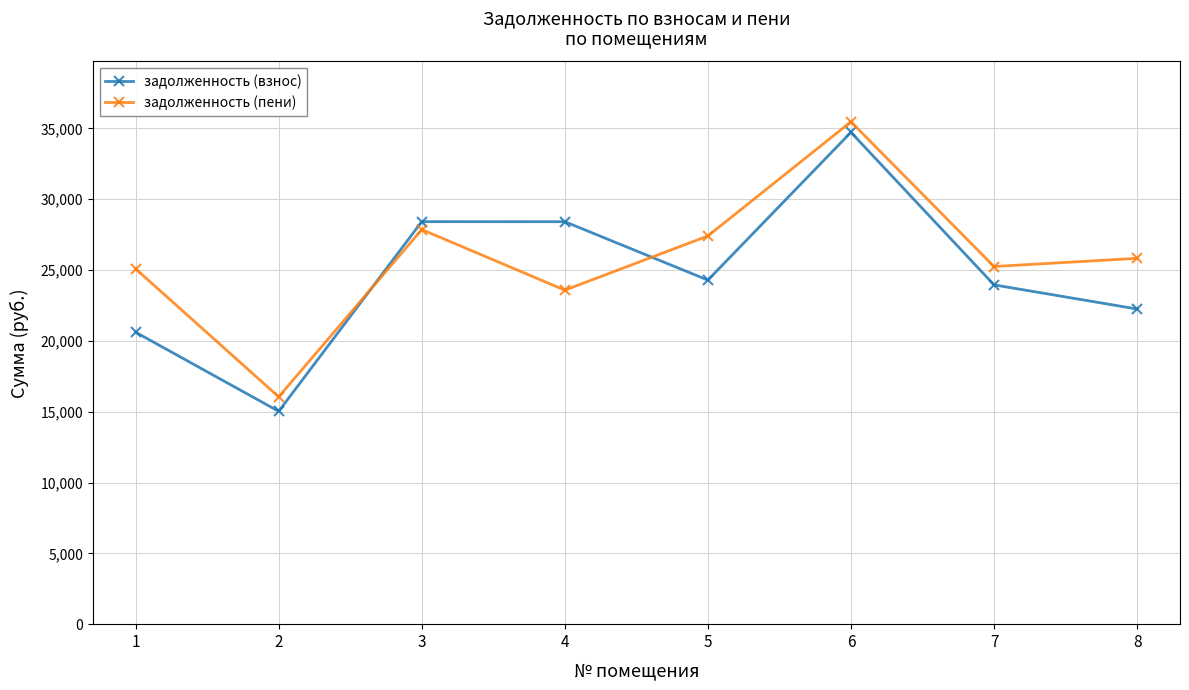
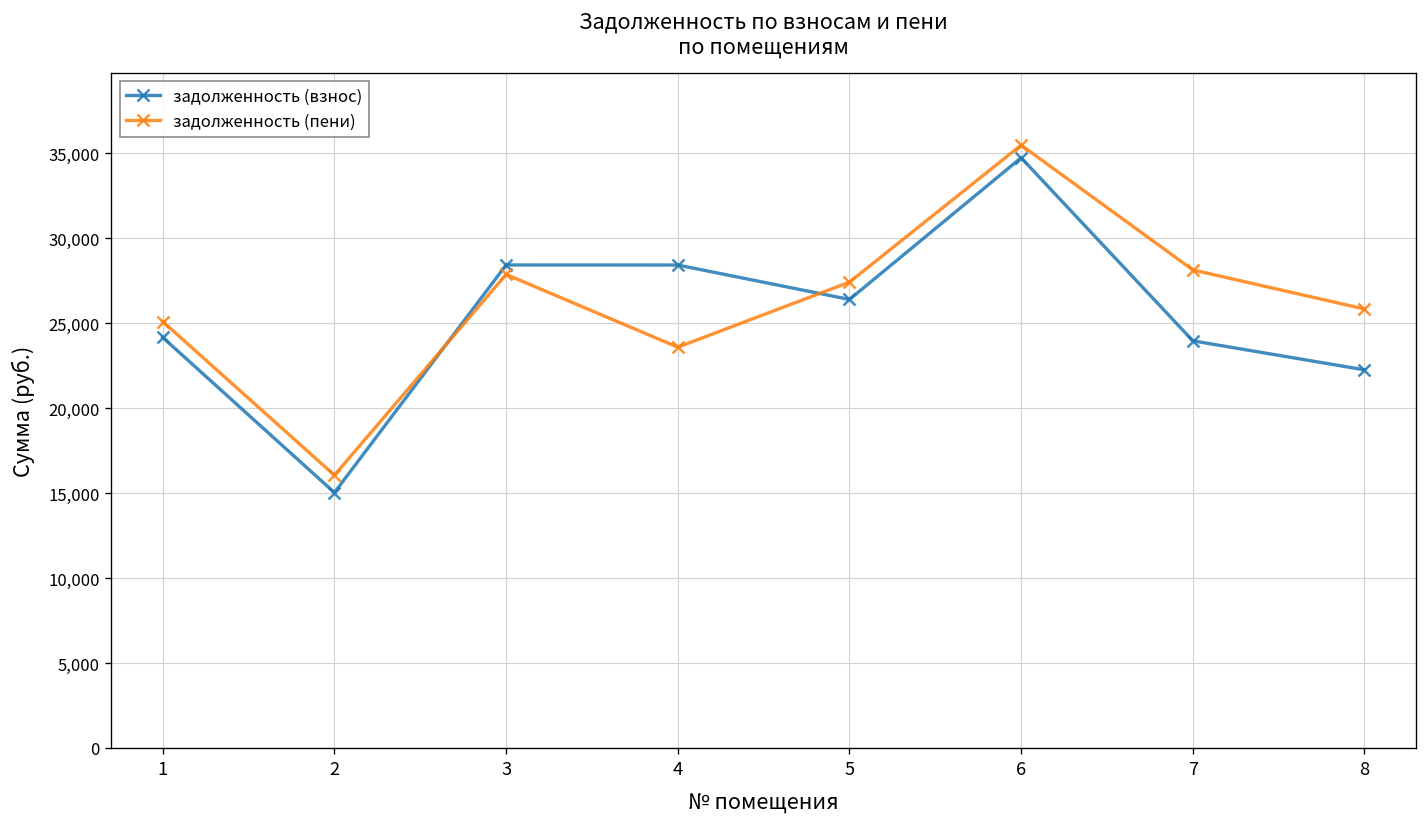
  {
    "задолженность (взнос)": {
-     "1": "20,600",
+     "1": "24,200",
      "2": "15,000",
      "3": "28,400",
      "4": "28,400",
-     "5": "24,300",
+     "5": "26,400",
      "6": "34,700",
      "7": "24,000",
      "8": "22,200"
    },
    "задолженность (пени)": {
      "1": "25,100",
      "2": "16,000",
      "3": "27,900",
      "4": "23,600",
      "5": "27,400",
      "6": "35,500",
-     "7": "25,200",
+     "7": "28,100",
      "8": "25,800"
    }
  }
